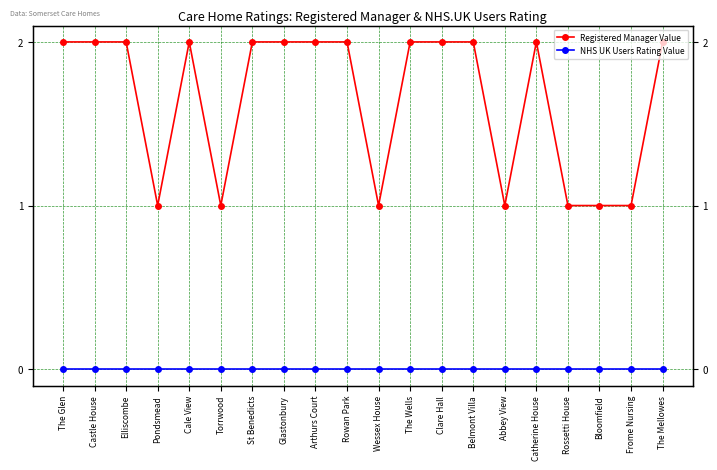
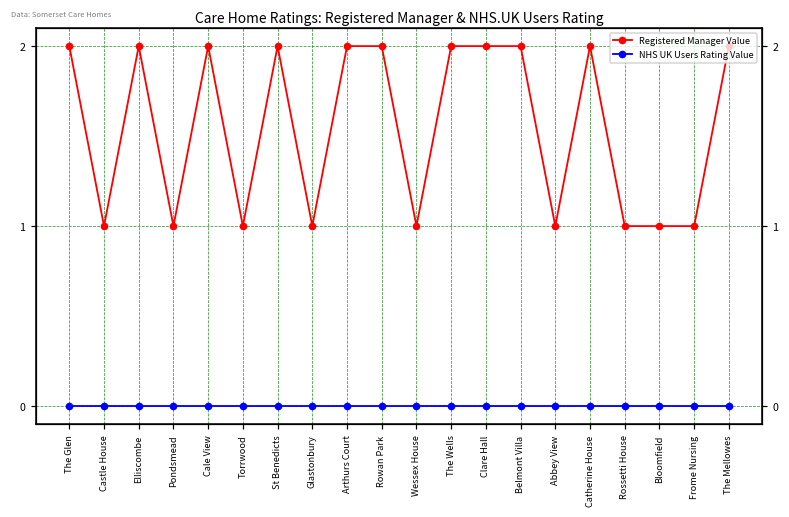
  {
    "Registered Manager Value": {
      "The Glen": 2,
-     "Castle House": 2,
+     "Castle House": 1,
      "Elliscombe": 2,
      "Pondsmead": 1,
      "Cale View": 2,
      "Torrwood": 1,
      "St Benedicts": 2,
-     "Glastonbury": 2,
+     "Glastonbury": 1,
      "Arthurs Court": 2,
      "Rowan Park": 2,
      "Wessex House": 1,
      "The Wells": 2,
      "Clare Hall": 2,
      "Belmont Villa": 2,
      "Abbey View": 1,
      "Catherine House": 2,
      "Rossetti House": 1,
      "Bloomfield": 1,
      "Frome Nursing": 1
    },
    "NHS UK Users Rating Value": {
      "The Glen": 0,
      "Castle House": 0,
      "Elliscombe": 0,
      "Pondsmead": 0,
      "Cale View": 0,
      "Torrwood": 0,
      "St Benedicts": 0,
      "Glastonbury": 0,
      "Arthurs Court": 0,
      "Rowan Park": 0,
      "Wessex House": 0,
      "The Wells": 0,
      "Clare Hall": 0,
      "Belmont Villa": 0,
      "Abbey View": 0,
      "Catherine House": 0,
      "Rossetti House": 0,
      "Bloomfield": 0,
      "Frome Nursing": 0,
      "The Mellowes": 0
    }
  }
